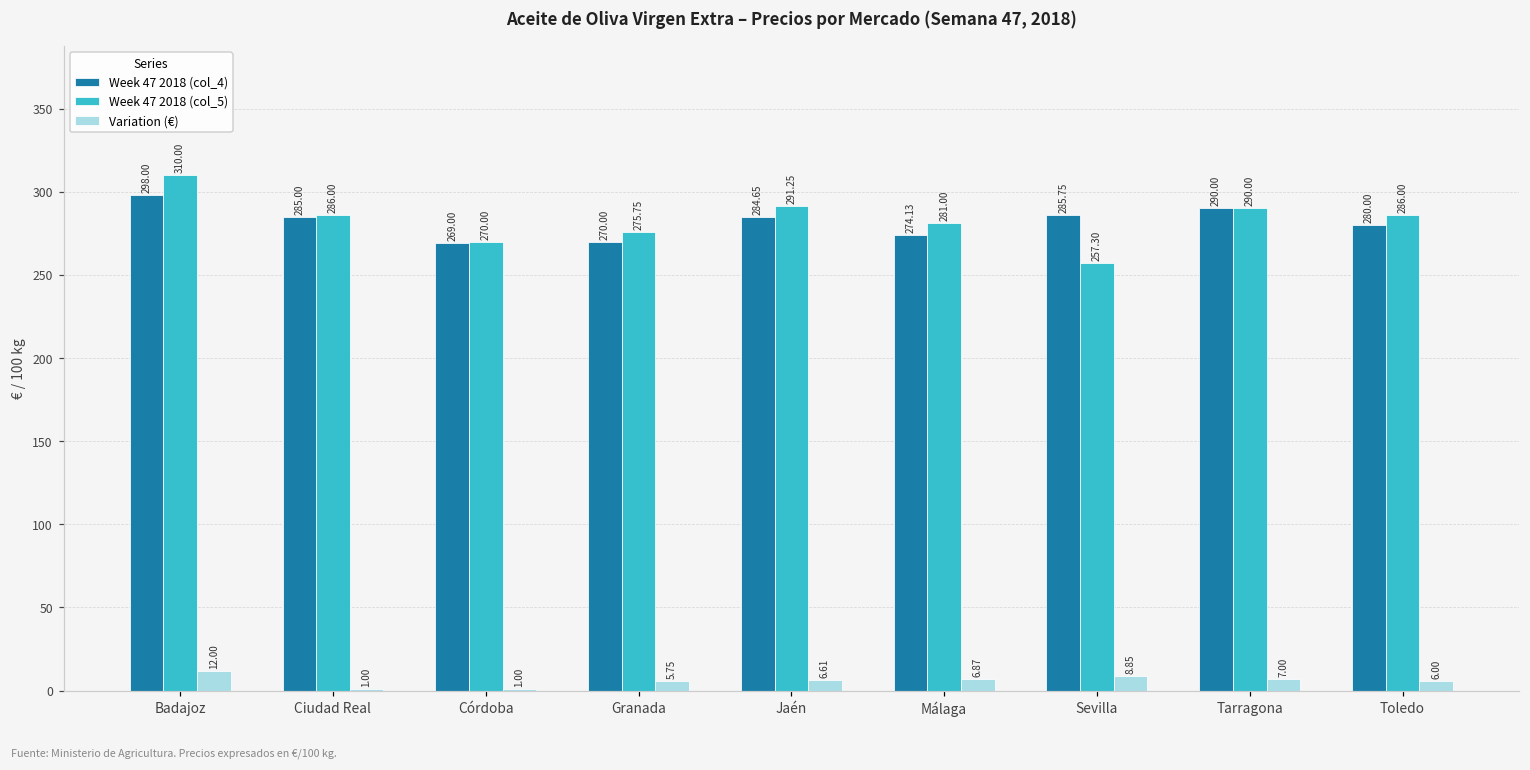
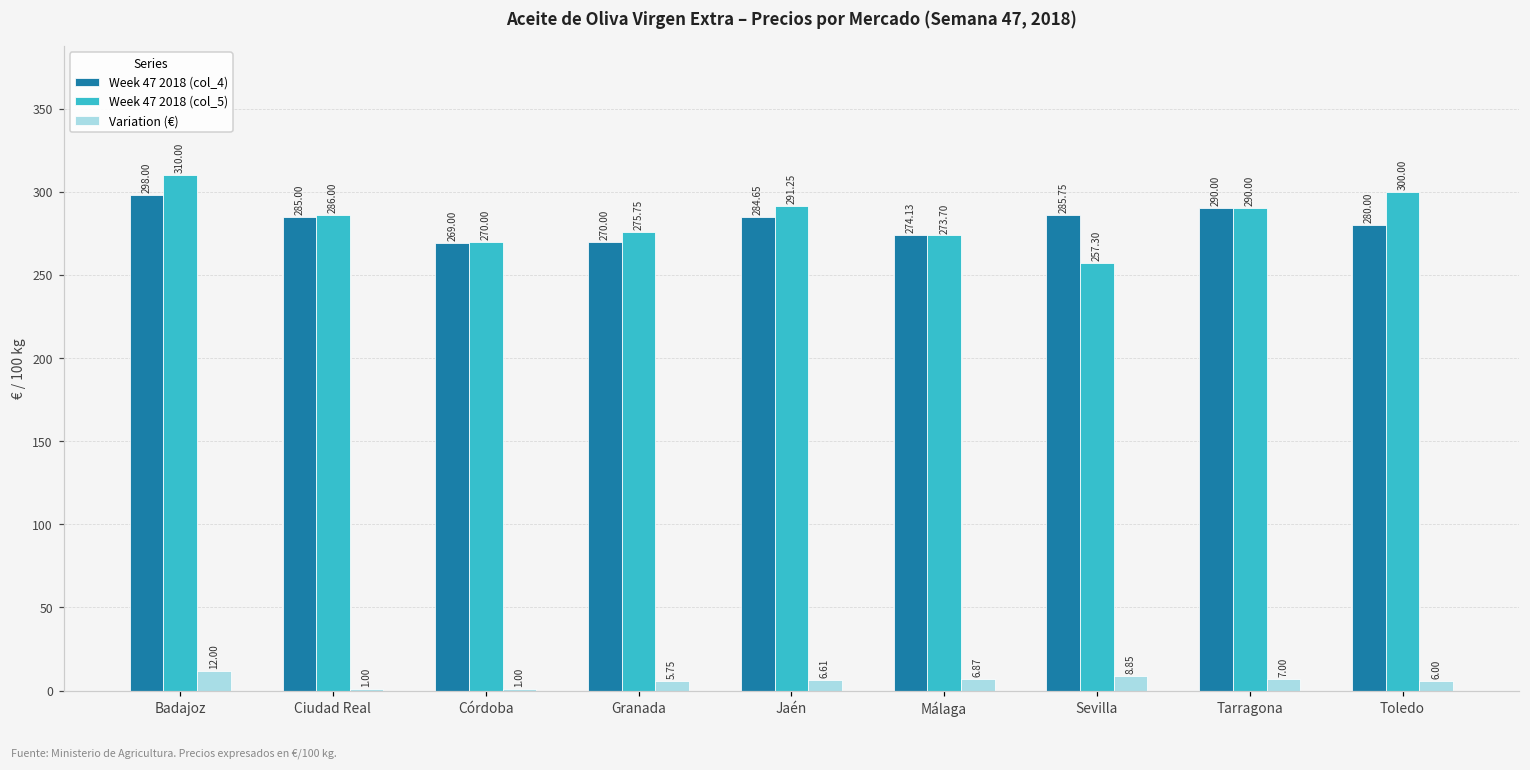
  {
    "Week 47 2018 (col_4)": {
      "Badajoz": 298.00,
      "Ciudad Real": 285.00,
      "Córdoba": 269.00,
      "Granada": 270.00,
      "Jaén": 284.65,
      "Málaga": 274.13,
      "Sevilla": 285.75,
      "Tarragona": 290.00,
      "Toledo": 280.00
    },
    "Week 47 2018 (col_5)": {
      "Badajoz": 310.00,
      "Ciudad Real": 286.00,
      "Córdoba": 270.00,
      "Granada": 275.75,
      "Jaén": 291.25,
-     "Málaga": 281.00,
+     "Málaga": 273.70,
      "Sevilla": 257.30,
      "Tarragona": 290.00,
-     "Toledo": 286.00
+     "Toledo": 300.00
    },
    "Variation (€)": {
      "Badajoz": 12.00,
      "Ciudad Real": 1.00,
      "Córdoba": 1.00,
      "Granada": 5.75,
      "Jaén": 6.61,
      "Málaga": 6.87,
      "Sevilla": 8.85,
      "Tarragona": 7.00,
      "Toledo": 6.00
    }
  }
